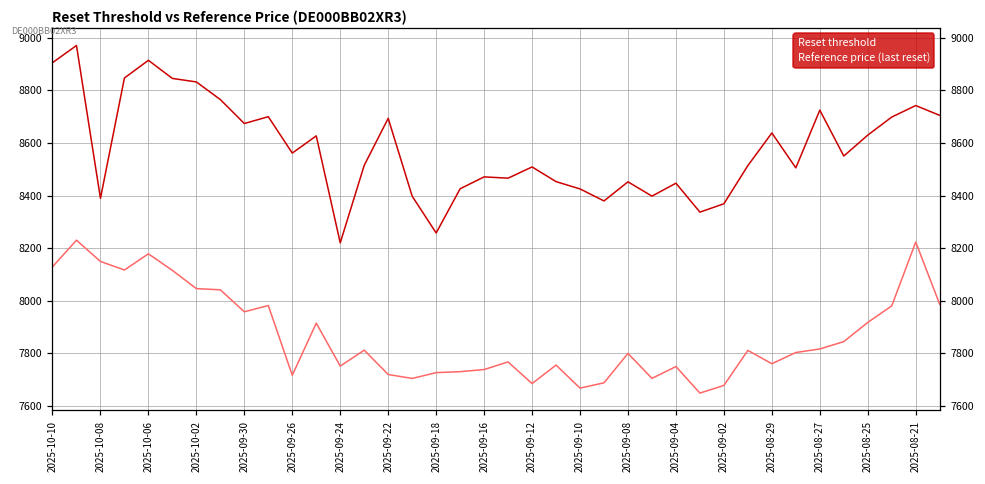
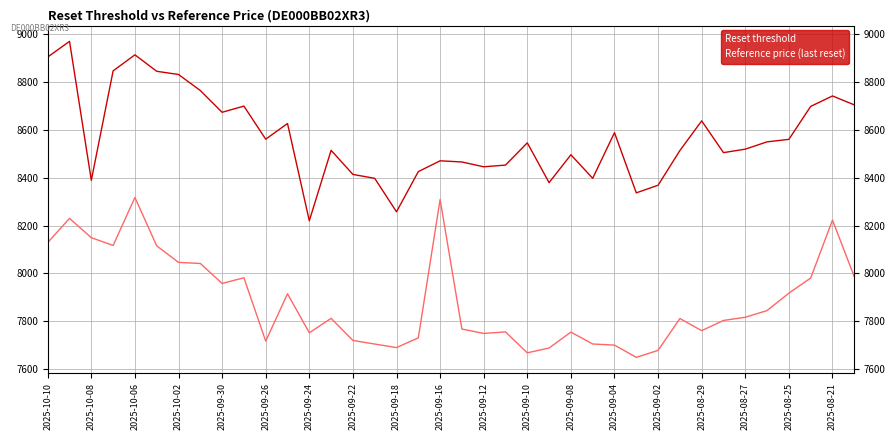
  {
    "Reset threshold": {
      "2025-10-10": 8910,
      "2025-10-08": 8390,
      "2025-10-06": 8910,
      "2025-10-02": 8830,
      "2025-09-30": 8670,
      "2025-09-26": 8560,
      "2025-09-24": 8220,
-     "2025-09-22": 8690,
+     "2025-09-22": 8410,
      "2025-09-18": 8260,
      "2025-09-16": 8470,
-     "2025-09-12": 8510,
-     "2025-09-10": 8430,
-     "2025-09-08": 8450,
-     "2025-09-04": 8450,
+     "2025-09-12": 8450,
+     "2025-09-10": 8550,
+     "2025-09-08": 8500,
+     "2025-09-04": 8590,
      "2025-09-02": 8370,
      "2025-08-29": 8640,
-     "2025-08-27": 8720,
-     "2025-08-25": 8630,
+     "2025-08-27": 8520,
+     "2025-08-25": 8560,
      "2025-08-21": 8740
    },
    "Reference price (last reset)": {
      "2025-10-10": 8130,
      "2025-10-08": 8150,
-     "2025-10-06": 8180,
+     "2025-10-06": 8320,
      "2025-10-02": 8050,
      "2025-09-30": 7960,
      "2025-09-26": 7720,
      "2025-09-24": 7750,
      "2025-09-22": 7720,
-     "2025-09-18": 7730,
-     "2025-09-16": 7740,
-     "2025-09-12": 7680,
+     "2025-09-18": 7690,
+     "2025-09-16": 8310,
+     "2025-09-12": 7750,
      "2025-09-10": 7670,
-     "2025-09-08": 7800,
-     "2025-09-04": 7750,
+     "2025-09-08": 7750,
+     "2025-09-04": 7700,
      "2025-09-02": 7680,
      "2025-08-29": 7760,
      "2025-08-27": 7820,
      "2025-08-25": 7920,
      "2025-08-21": 8220
    }
  }
